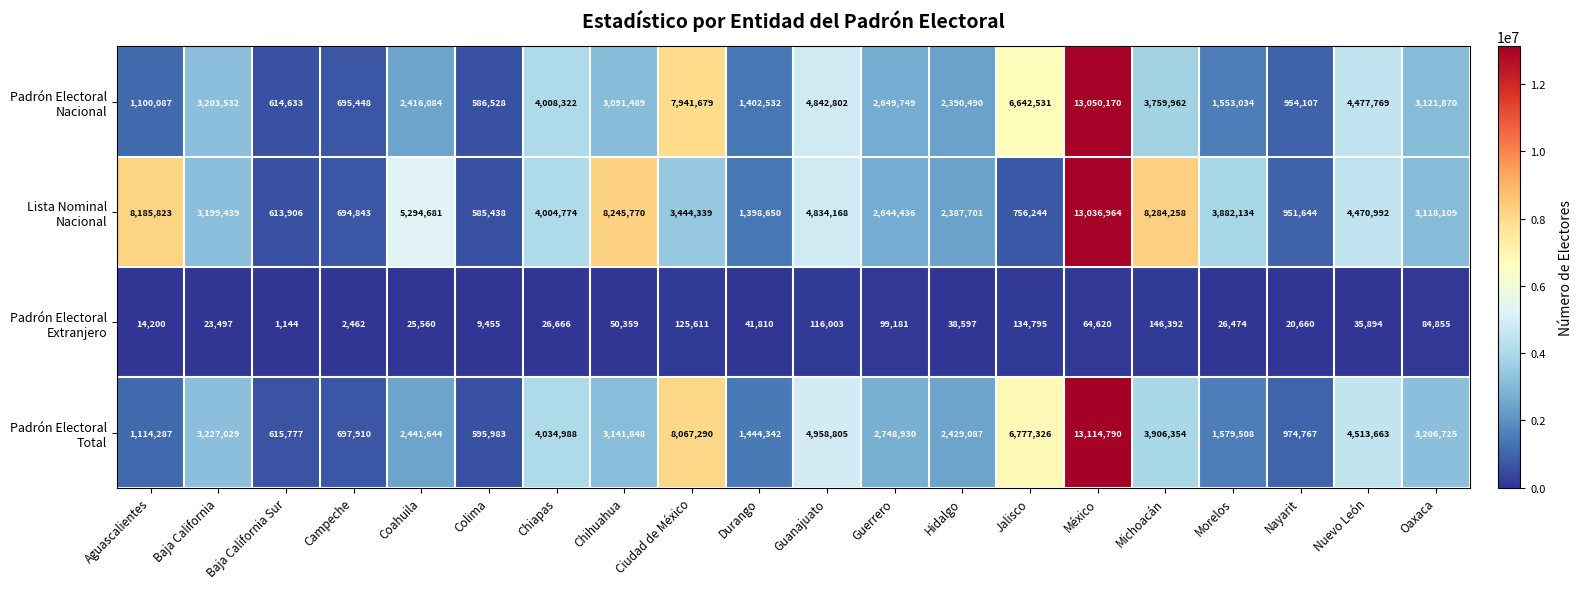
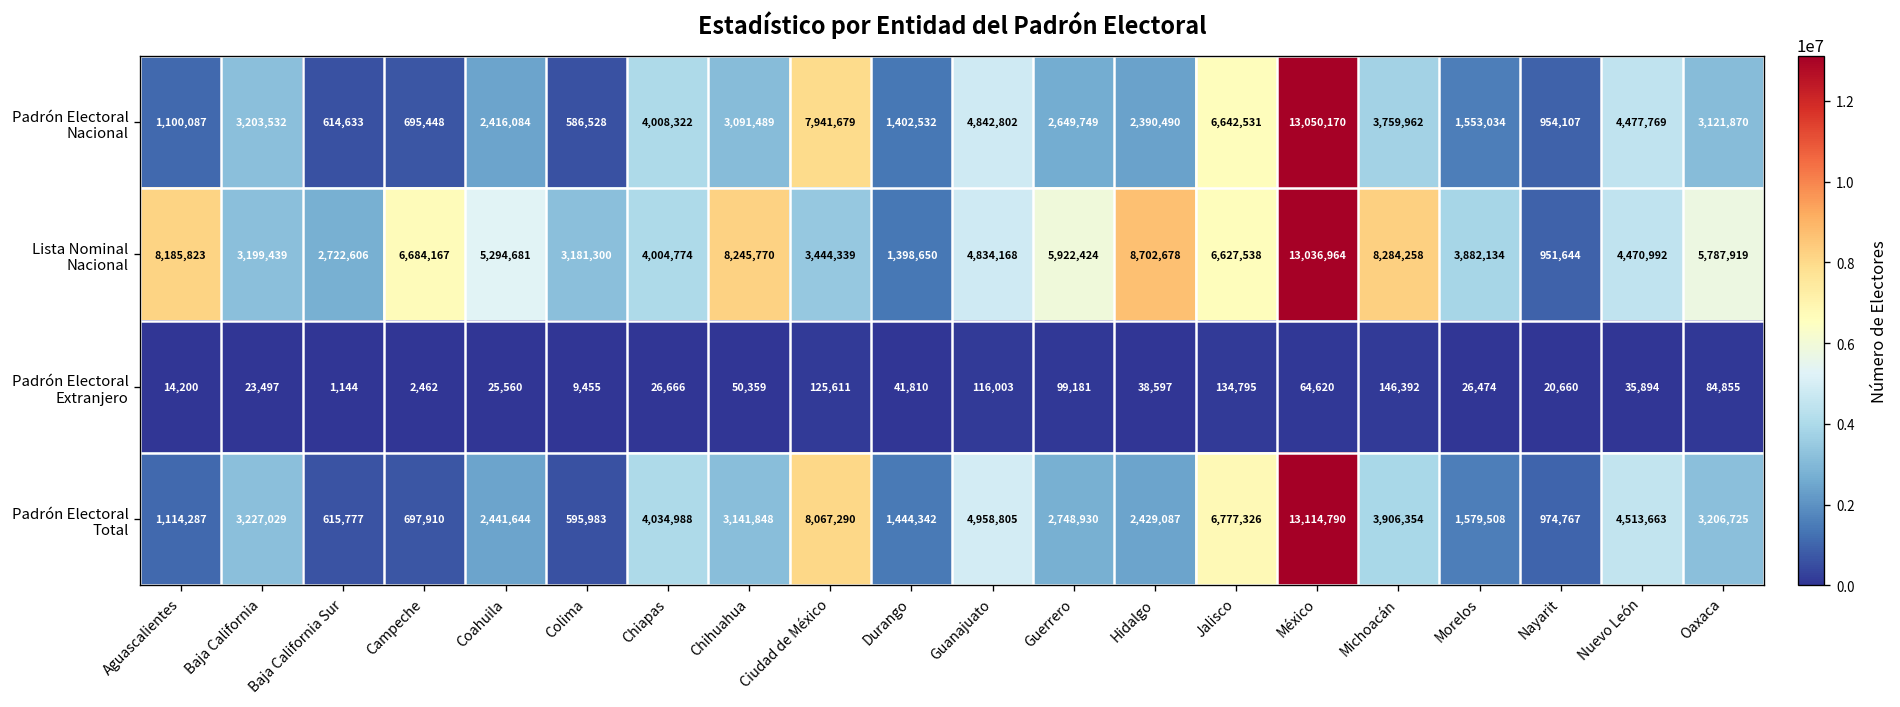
  {
    "Padrón Electoral Nacional": {
      "Aguascalientes": "1,100,087",
      "Baja California": "3,203,532",
      "Baja California Sur": "614,633",
      "Campeche": "695,448",
      "Coahuila": "2,416,084",
      "Colima": "586,528",
      "Chiapas": "4,008,322",
      "Chihuahua": "3,091,489",
      "Ciudad de México": "7,941,679",
      "Durango": "1,402,532",
      "Guanajuato": "4,842,802",
      "Guerrero": "2,649,749",
      "Hidalgo": "2,390,490",
      "Jalisco": "6,642,531",
      "México": "13,050,170",
      "Michoacán": "3,759,962",
      "Morelos": "1,553,034",
      "Nayarit": "954,107",
      "Nuevo León": "4,477,769",
      "Oaxaca": "3,121,870"
    },
    "Lista Nominal Nacional": {
      "Aguascalientes": "8,185,823",
      "Baja California": "3,199,439",
-     "Baja California Sur": "613,906",
-     "Campeche": "694,843",
+     "Baja California Sur": "2,722,606",
+     "Campeche": "6,684,167",
      "Coahuila": "5,294,681",
-     "Colima": "585,438",
+     "Colima": "3,181,300",
      "Chiapas": "4,004,774",
      "Chihuahua": "8,245,770",
      "Ciudad de México": "3,444,339",
      "Durango": "1,398,650",
      "Guanajuato": "4,834,168",
-     "Guerrero": "2,644,436",
-     "Hidalgo": "2,387,701",
-     "Jalisco": "756,244",
+     "Guerrero": "5,922,424",
+     "Hidalgo": "8,702,678",
+     "Jalisco": "6,627,538",
      "México": "13,036,964",
      "Michoacán": "8,284,258",
      "Morelos": "3,882,134",
      "Nayarit": "951,644",
      "Nuevo León": "4,470,992",
-     "Oaxaca": "3,118,109"
+     "Oaxaca": "5,787,919"
    },
    "Padrón Electoral Extranjero": {
      "Aguascalientes": "14,200",
      "Baja California": "23,497",
      "Baja California Sur": "1,144",
      "Campeche": "2,462",
      "Coahuila": "25,560",
      "Colima": "9,455",
      "Chiapas": "26,666",
      "Chihuahua": "50,359",
      "Ciudad de México": "125,611",
      "Durango": "41,810",
      "Guanajuato": "116,003",
      "Guerrero": "99,181",
      "Hidalgo": "38,597",
      "Jalisco": "134,795",
      "México": "64,620",
      "Michoacán": "146,392",
      "Morelos": "26,474",
      "Nayarit": "20,660",
      "Nuevo León": "35,894",
      "Oaxaca": "84,855"
    },
    "Padrón Electoral Total": {
      "Aguascalientes": "1,114,287",
      "Baja California": "3,227,029",
      "Baja California Sur": "615,777",
      "Campeche": "697,910",
      "Coahuila": "2,441,644",
      "Colima": "595,983",
      "Chiapas": "4,034,988",
      "Chihuahua": "3,141,848",
      "Ciudad de México": "8,067,290",
      "Durango": "1,444,342",
      "Guanajuato": "4,958,805",
      "Guerrero": "2,748,930",
      "Hidalgo": "2,429,087",
      "Jalisco": "6,777,326",
      "México": "13,114,790",
      "Michoacán": "3,906,354",
      "Morelos": "1,579,508",
      "Nayarit": "974,767",
      "Nuevo León": "4,513,663",
      "Oaxaca": "3,206,725"
    }
  }
